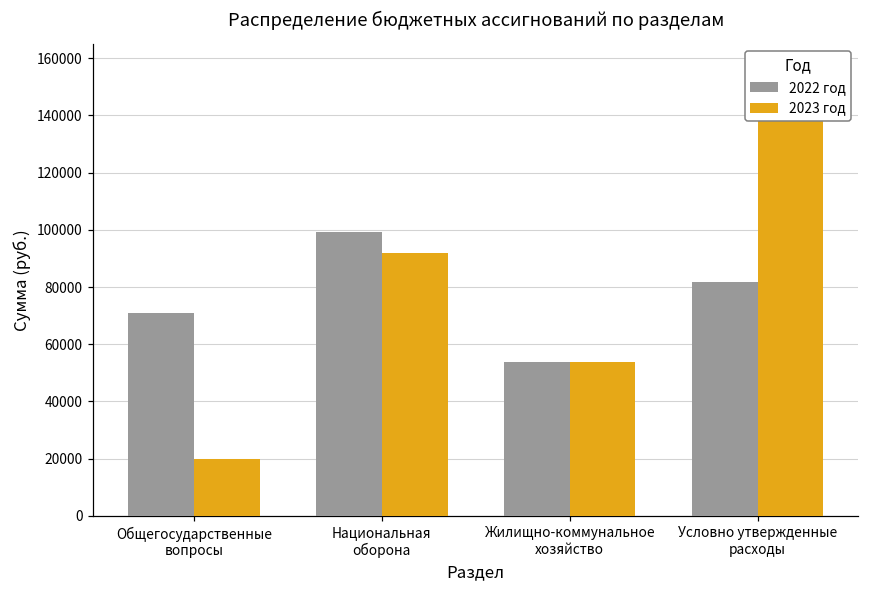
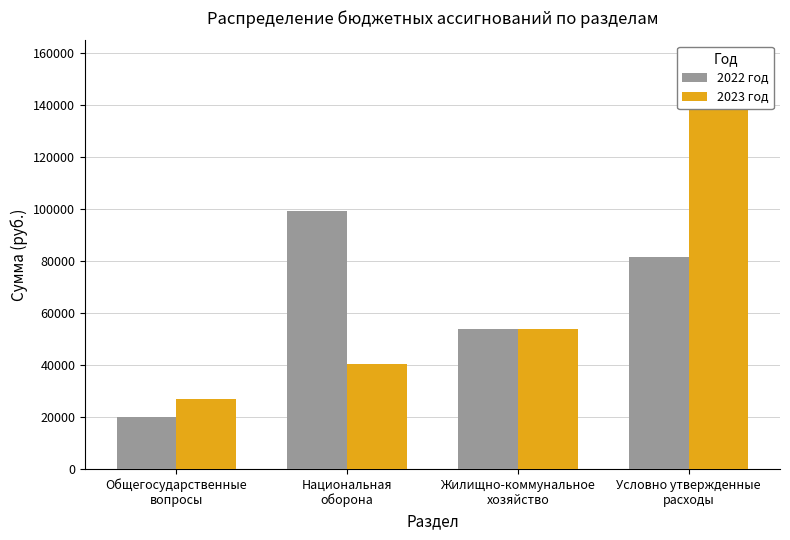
  {
    "2022 год": {
-     "Общегосударственные вопросы": 71000,
+     "Общегосударственные вопросы": 20000,
      "Национальная оборона": 99000,
      "Жилищно-коммунальное хозяйство": 54000,
      "Условно утвержденные расходы": 82000
    },
    "2023 год": {
-     "Общегосударственные вопросы": 20000,
-     "Национальная оборона": 92000,
+     "Общегосударственные вопросы": 27000,
+     "Национальная оборона": 40000,
      "Жилищно-коммунальное хозяйство": 54000
    }
  }
